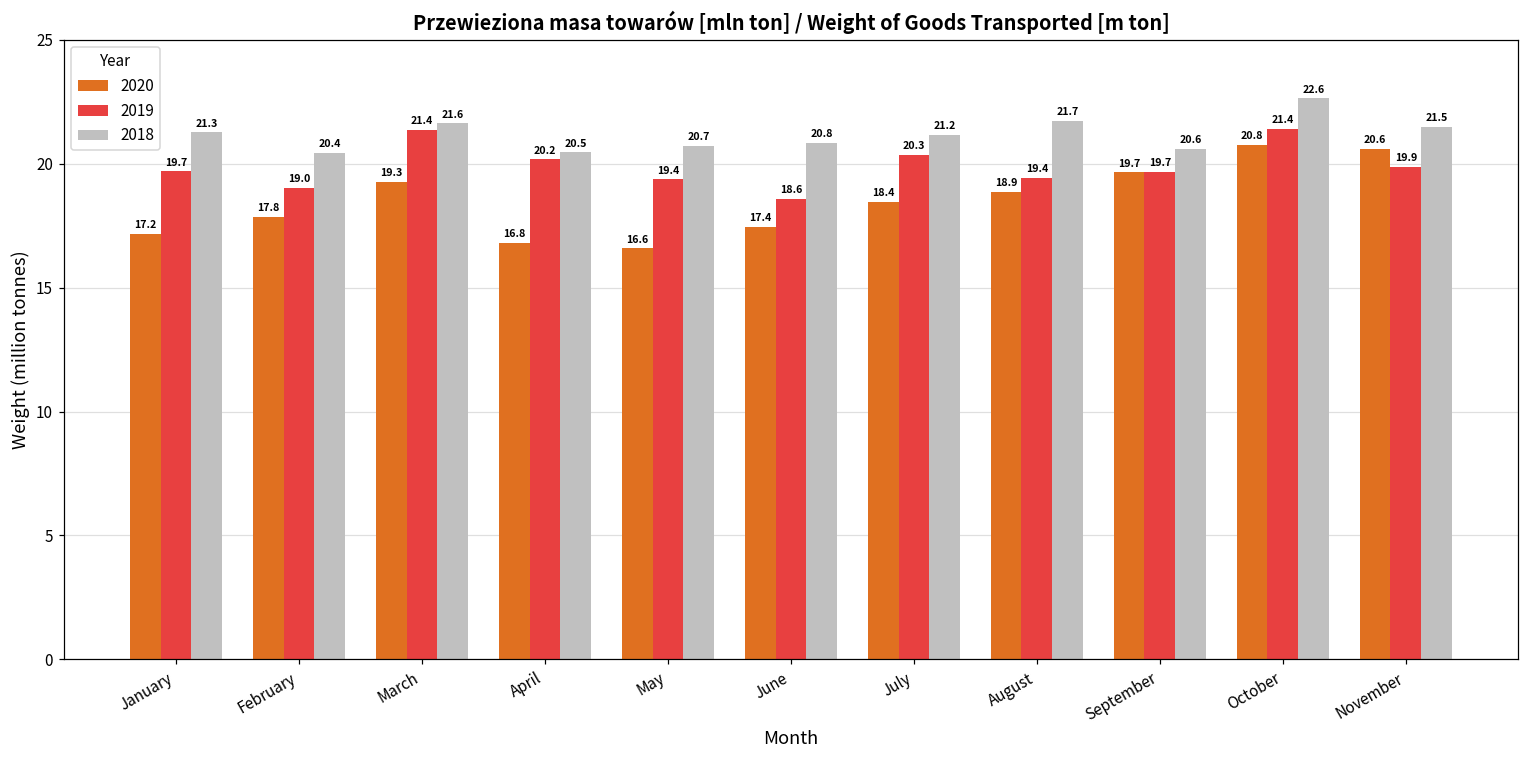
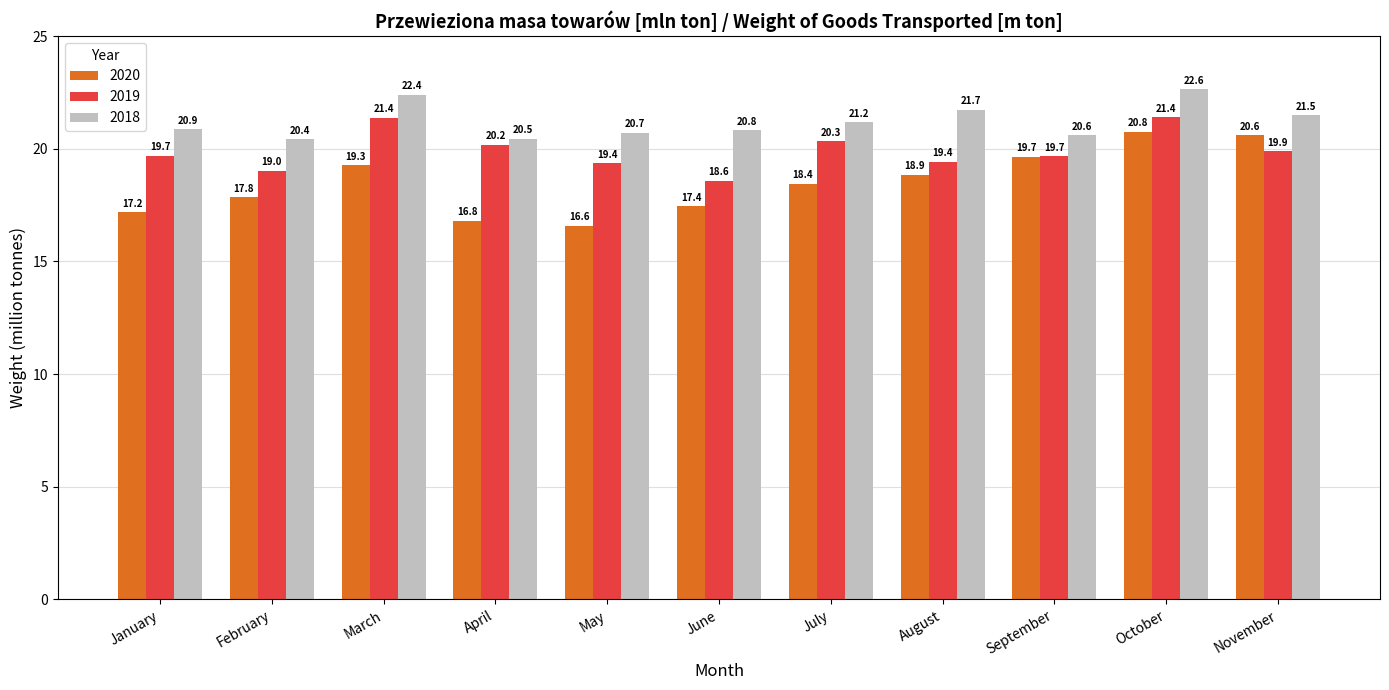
  {
    "2018": {
-     "January": 21.3,
+     "January": 20.9,
      "February": 20.4,
-     "March": 21.6,
+     "March": 22.4,
      "April": 20.5,
      "May": 20.7,
      "June": 20.8,
      "July": 21.2,
      "August": 21.7,
      "September": 20.6,
      "October": 22.6,
      "November": 21.5
    }
  }
